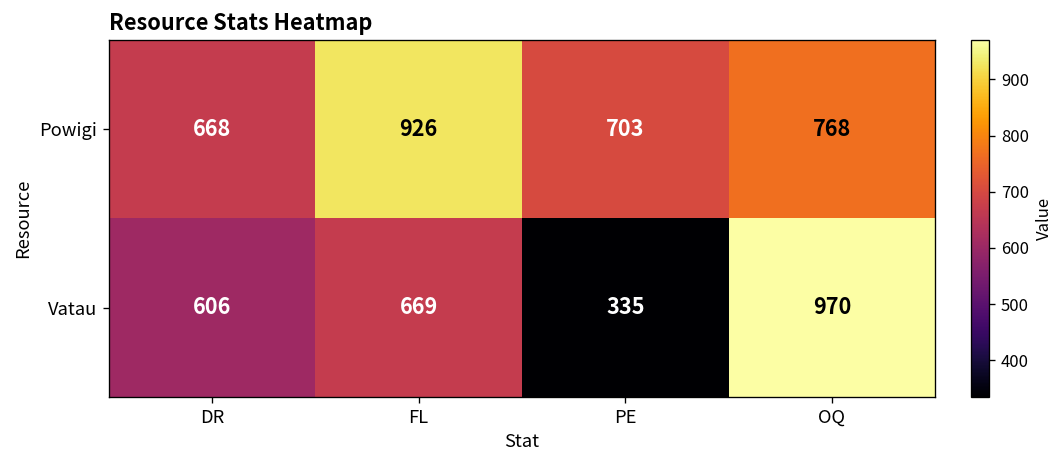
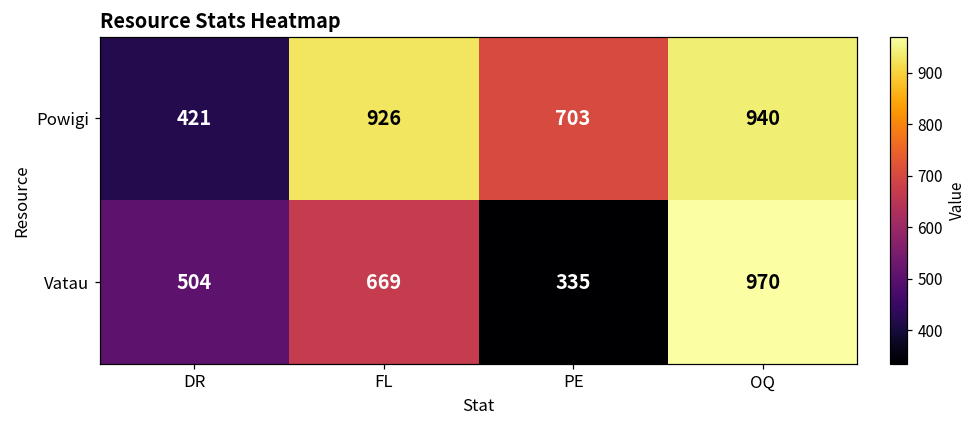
  {
    "Powigi": {
-     "DR": 668,
+     "DR": 421,
      "FL": 926,
      "PE": 703,
-     "OQ": 768
+     "OQ": 940
    },
    "Vatau": {
-     "DR": 606,
+     "DR": 504,
      "FL": 669,
      "PE": 335,
      "OQ": 970
    }
  }
